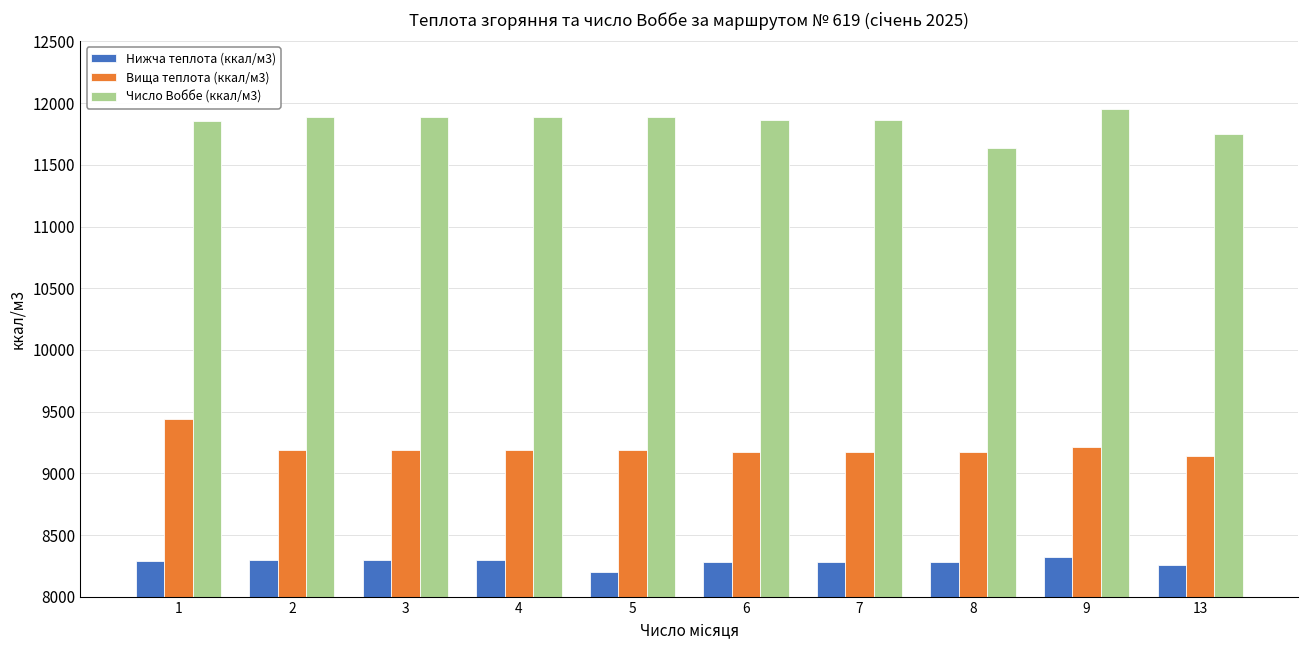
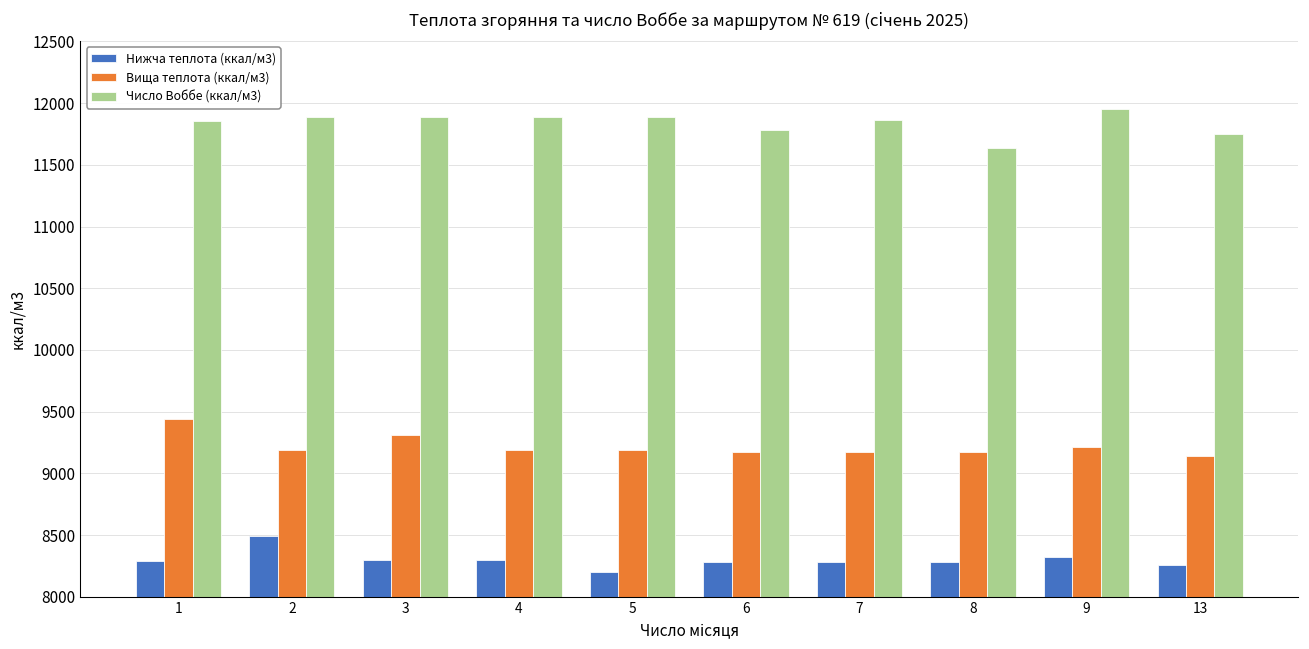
  {
    "Нижча теплота (ккал/м3)": {
      "1": 8290,
-     "2": 8300,
+     "2": 8490,
      "3": 8300,
      "4": 8300,
      "5": 8200,
      "6": 8290,
      "7": 8290,
      "8": 8290,
      "9": 8320,
      "13": 8260
    },
    "Вища теплота (ккал/м3)": {
      "1": 9440,
      "2": 9190,
-     "3": 9190,
+     "3": 9310,
      "4": 9190,
      "5": 9190,
      "6": 9180,
      "7": 9180,
      "8": 9180,
      "9": 9220,
      "13": 9140
    },
    "Число Воббе (ккал/м3)": {
      "1": 11850,
      "2": 11880,
      "3": 11880,
      "4": 11880,
      "5": 11880,
-     "6": 11860,
+     "6": 11780,
      "7": 11860,
      "8": 11640,
      "9": 11950,
      "13": 11750
    }
  }
